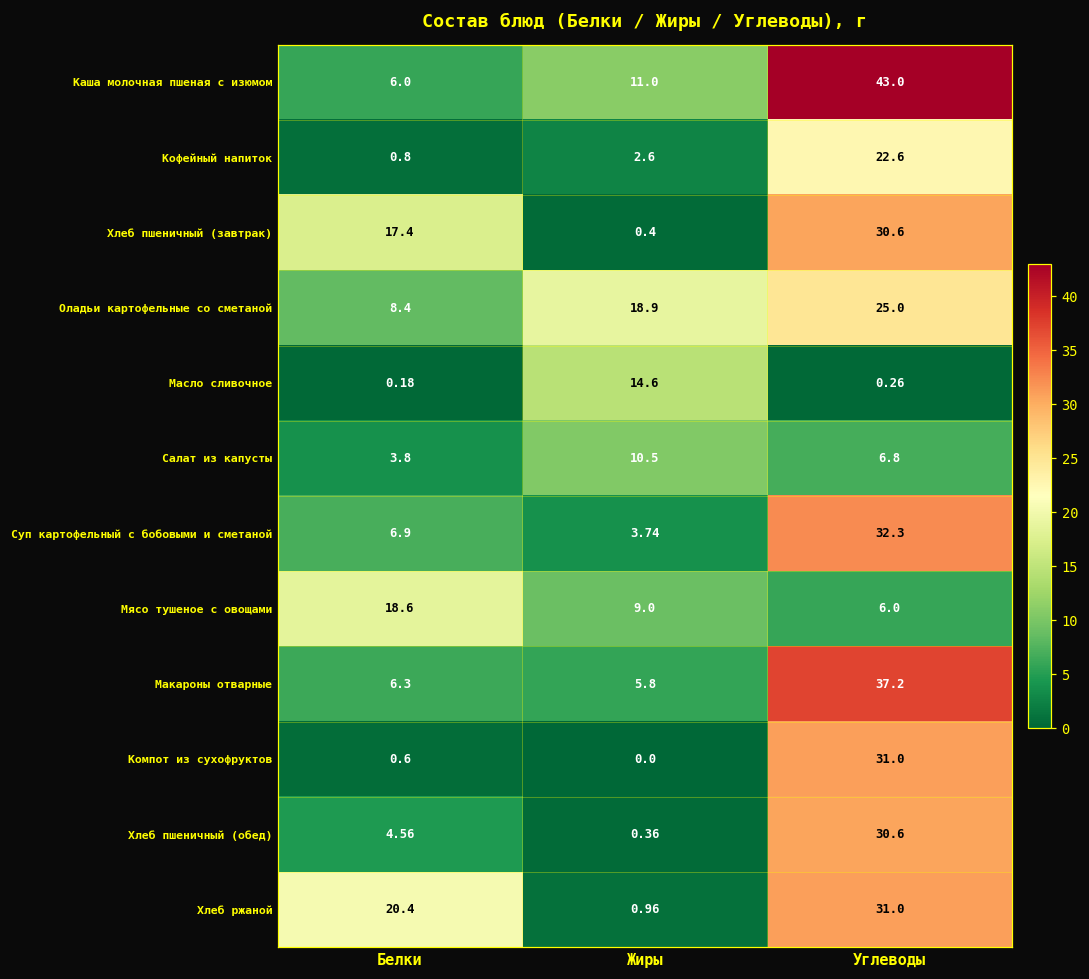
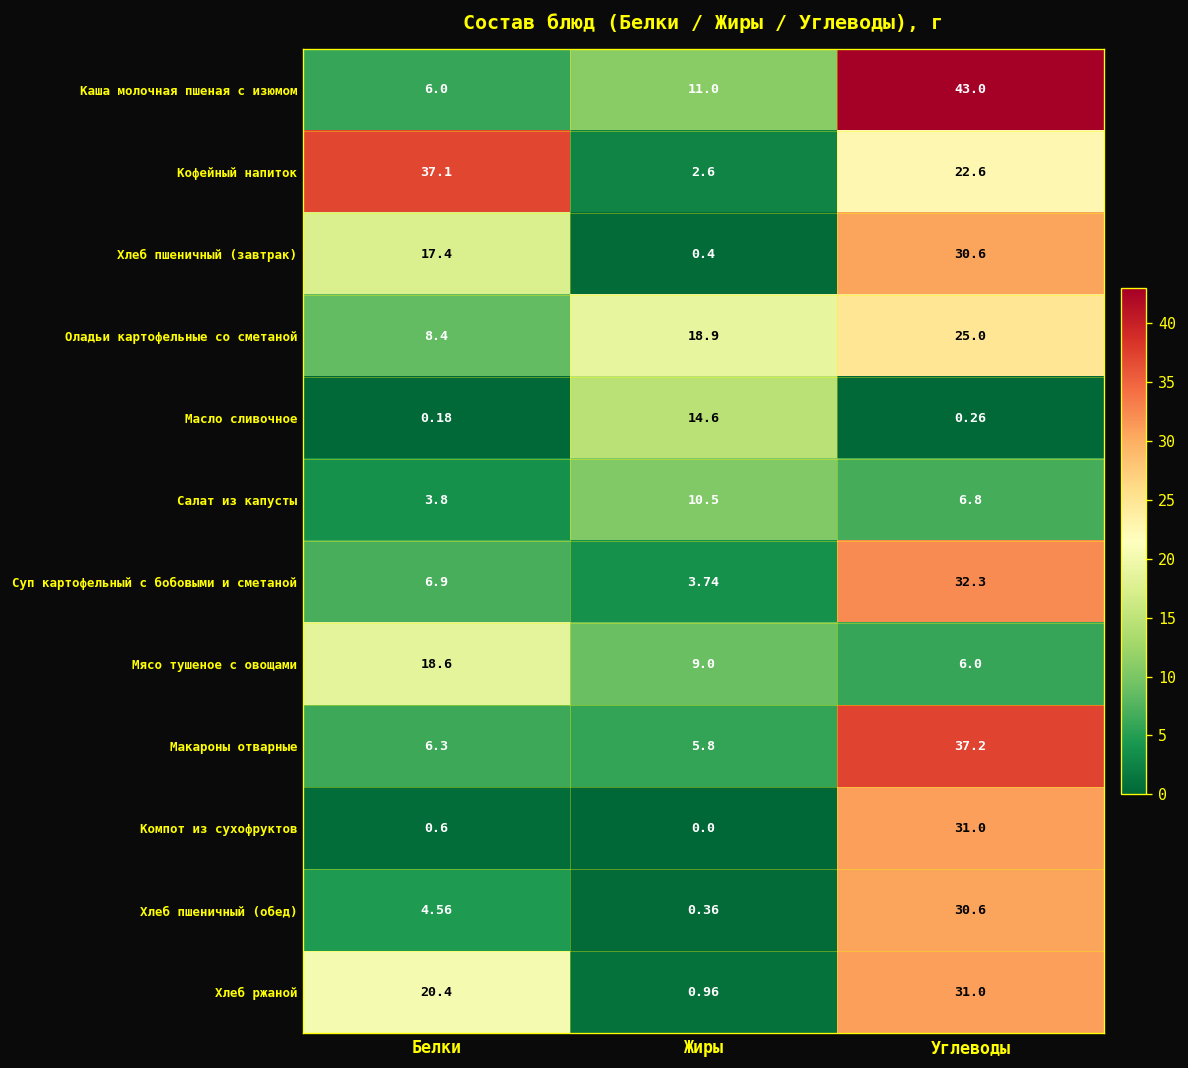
  {
    "Каша молочная пшеная с изюмом": {
      "Белки": 6.0,
      "Жиры": 11.0,
      "Углеводы": 43.0
    },
    "Кофейный напиток": {
-     "Белки": 0.8,
+     "Белки": 37.1,
      "Жиры": 2.6,
      "Углеводы": 22.6
    },
    "Хлеб пшеничный (завтрак)": {
      "Белки": 17.4,
      "Жиры": 0.4,
      "Углеводы": 30.6
    },
    "Оладьи картофельные со сметаной": {
      "Белки": 8.4,
      "Жиры": 18.9,
      "Углеводы": 25.0
    },
    "Масло сливочное": {
      "Белки": 0.18,
      "Жиры": 14.6,
      "Углеводы": 0.26
    },
    "Салат из капусты": {
      "Белки": 3.8,
      "Жиры": 10.5,
      "Углеводы": 6.8
    },
    "Суп картофельный с бобовыми и сметаной": {
      "Белки": 6.9,
      "Жиры": 3.74,
      "Углеводы": 32.3
    },
    "Мясо тушеное с овощами": {
      "Белки": 18.6,
      "Жиры": 9.0,
      "Углеводы": 6.0
    },
    "Макароны отварные": {
      "Белки": 6.3,
      "Жиры": 5.8,
      "Углеводы": 37.2
    },
    "Компот из сухофруктов": {
      "Белки": 0.6,
      "Жиры": 0.0,
      "Углеводы": 31.0
    },
    "Хлеб пшеничный (обед)": {
      "Белки": 4.56,
      "Жиры": 0.36,
      "Углеводы": 30.6
    },
    "Хлеб ржаной": {
      "Белки": 20.4,
      "Жиры": 0.96,
      "Углеводы": 31.0
    }
  }
